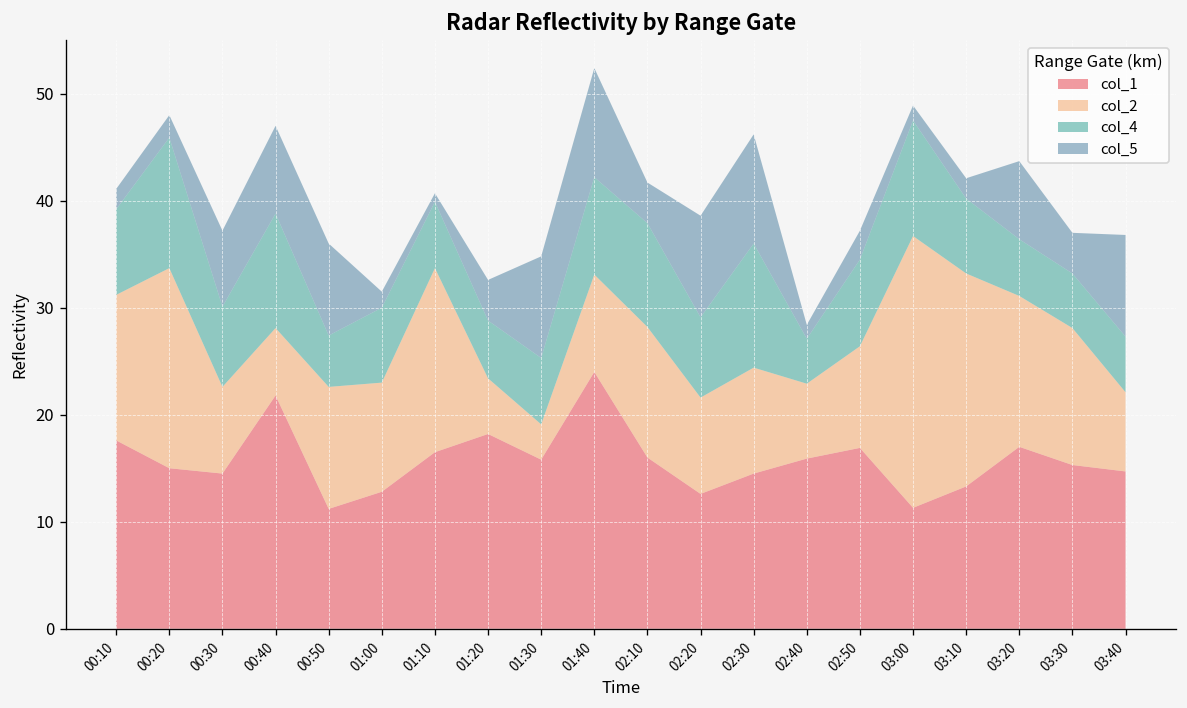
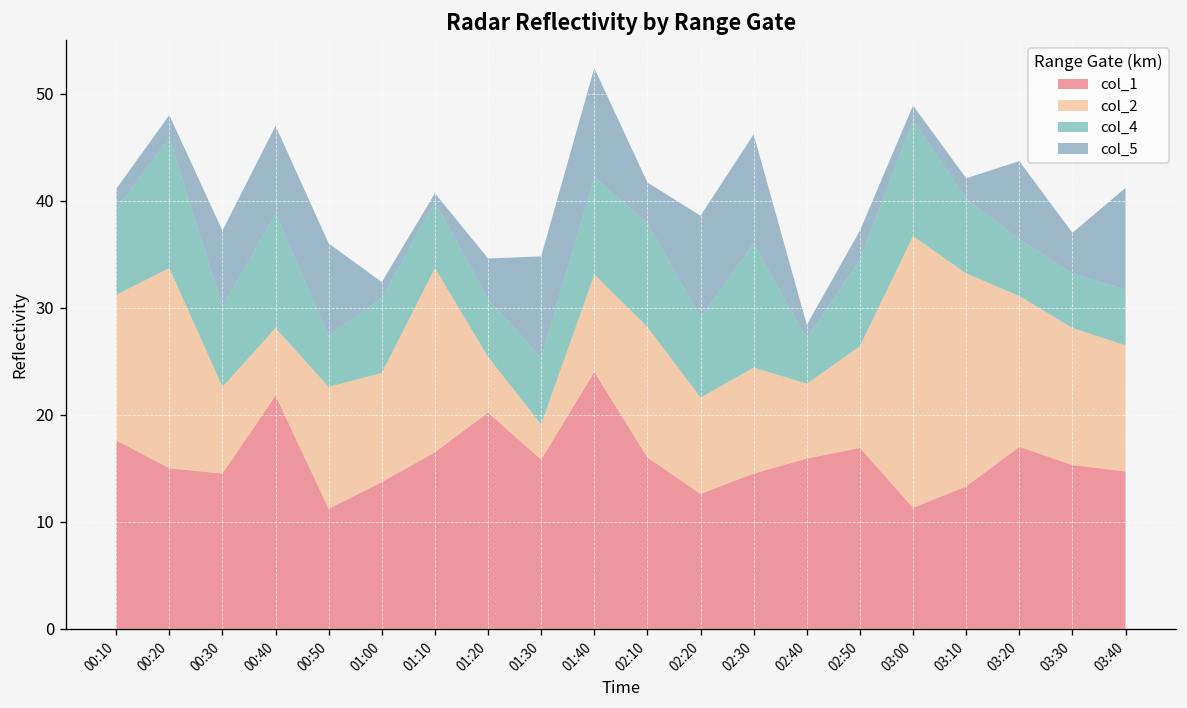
  {
    "col_1": {
      "00:10": 18,
      "00:20": 15,
      "00:30": 15,
      "00:40": 22,
      "00:50": 11,
-     "01:00": 13,
+     "01:00": 14,
      "01:10": 17,
-     "01:20": 18,
+     "01:20": 20,
      "01:30": 16,
      "01:40": 24,
      "02:10": 16,
      "02:20": 13,
      "02:30": 15,
      "02:40": 16,
      "02:50": 17,
      "03:00": 11,
      "03:10": 13,
      "03:20": 17,
      "03:30": 15,
      "03:40": 15
    },
    "col_2": {
      "00:10": 14,
      "00:20": 19,
      "00:30": 8,
      "00:40": 6,
      "00:50": 11,
      "01:00": 10,
      "01:10": 17,
      "01:20": 5,
      "01:30": 3,
      "01:40": 9,
      "02:10": 12,
      "02:20": 9,
      "02:30": 10,
      "02:40": 7,
      "02:50": 10,
      "03:00": 25,
      "03:10": 20,
      "03:20": 14,
      "03:30": 13,
-     "03:40": 7
+     "03:40": 12
    }
  }
